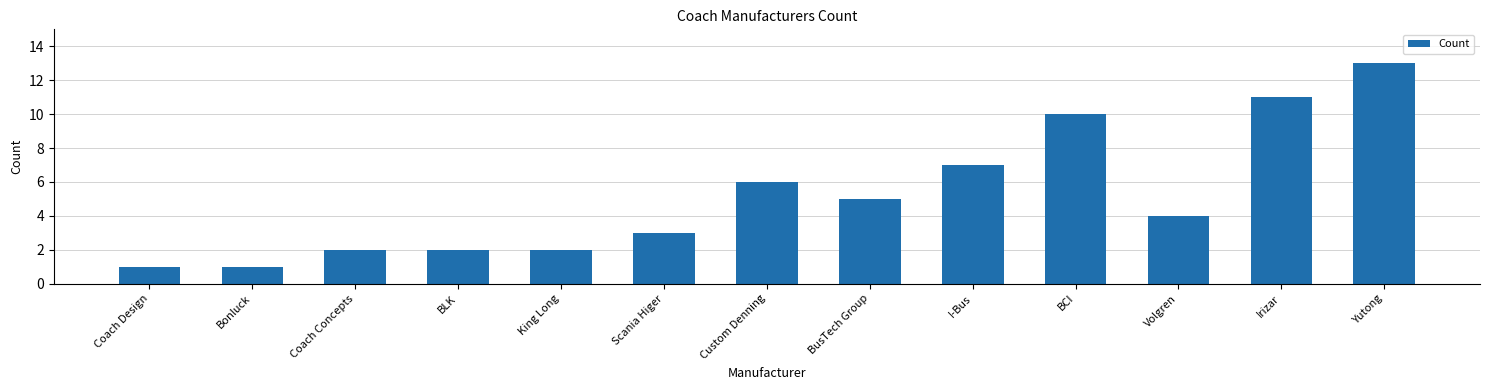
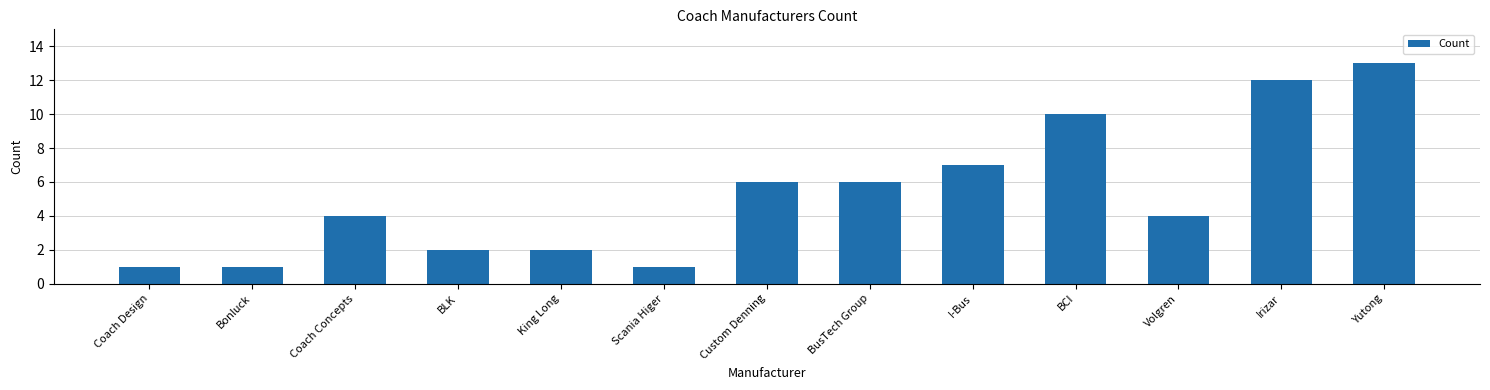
  {
    "Coach Design": 1,
    "Bonluck": 1,
-   "Coach Concepts": 2,
+   "Coach Concepts": 4,
    "BLK": 2,
    "King Long": 2,
-   "Scania Higer": 3,
+   "Scania Higer": 1,
    "Custom Denning": 6,
-   "BusTech Group": 5,
+   "BusTech Group": 6,
    "I-Bus": 7,
    "BCI": 10,
    "Volgren": 4,
-   "Irizar": 11,
+   "Irizar": 12,
    "Yutong": 13
  }
